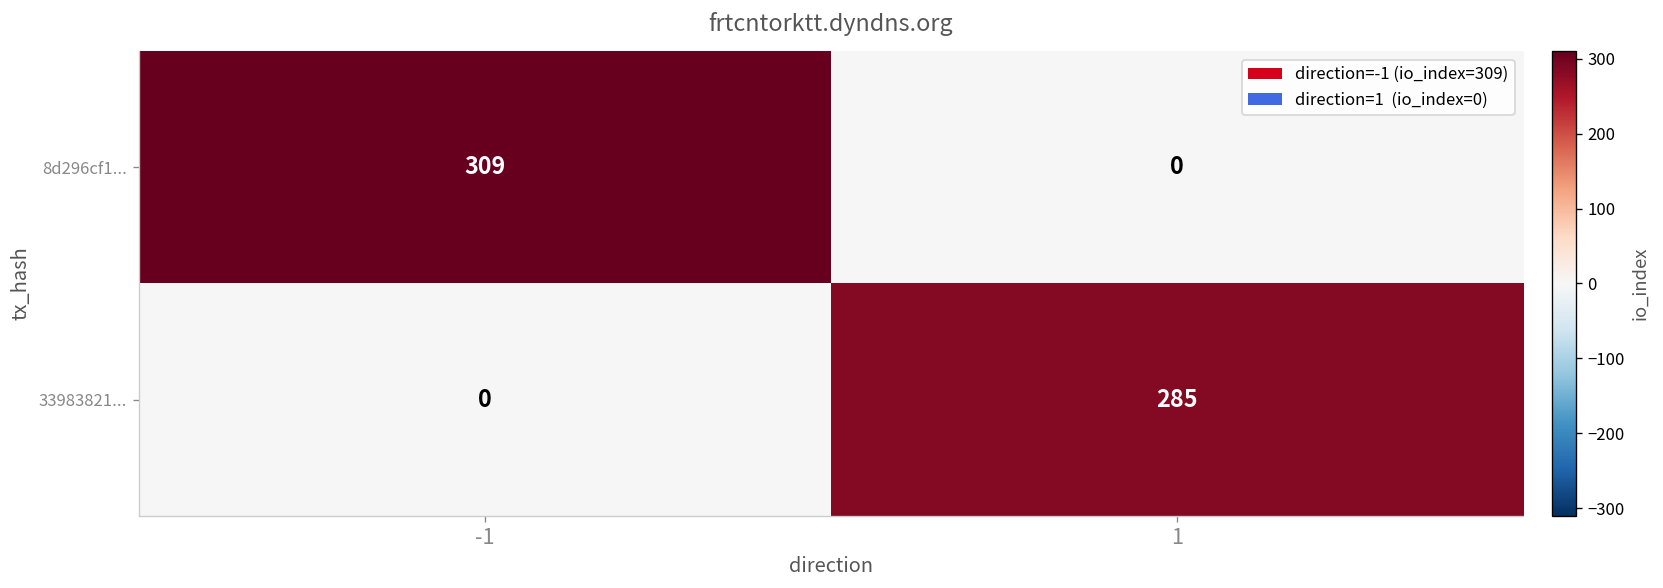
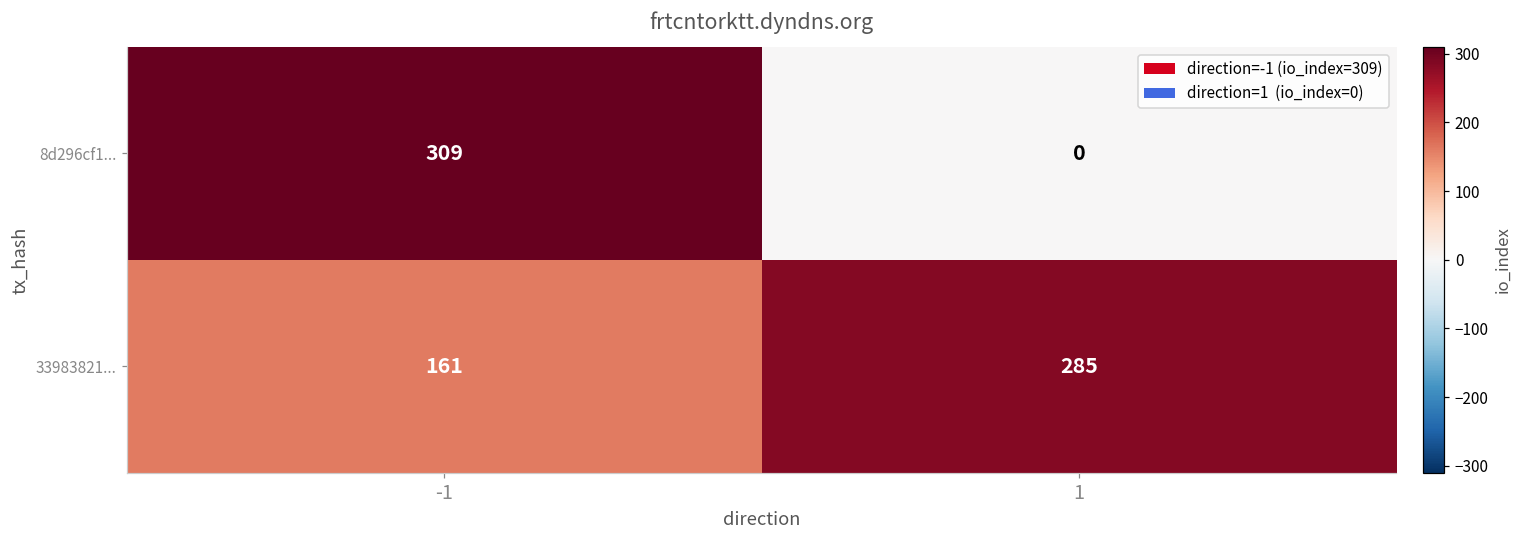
  {
    "8d296cf1...": {
      "-1": 309,
      "1": 0
    },
    "33983821...": {
-     "-1": 0,
+     "-1": 161,
      "1": 285
    }
  }
